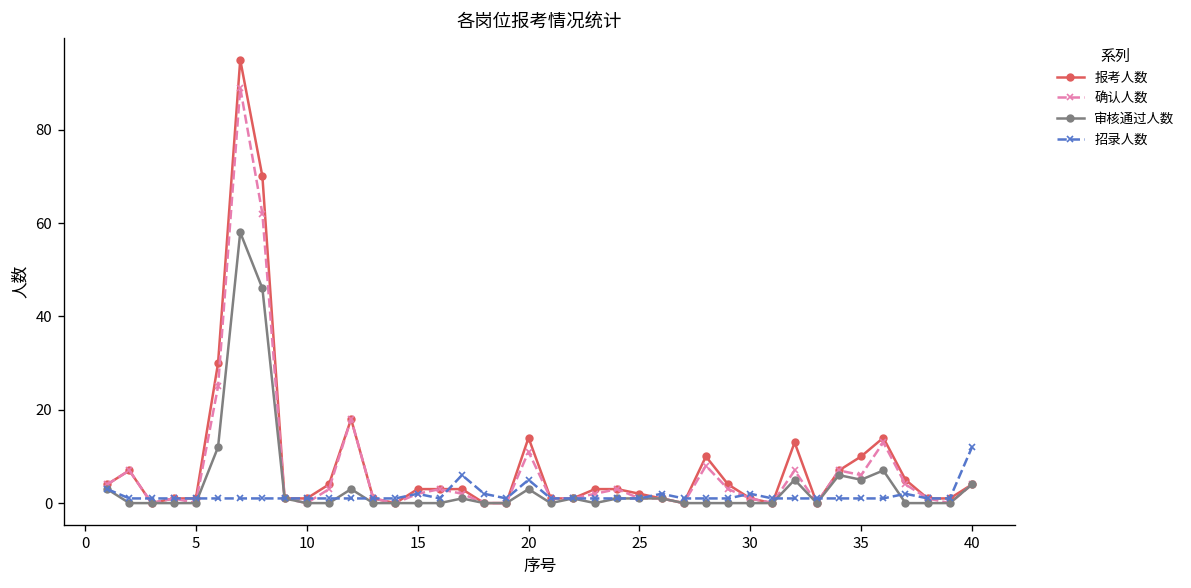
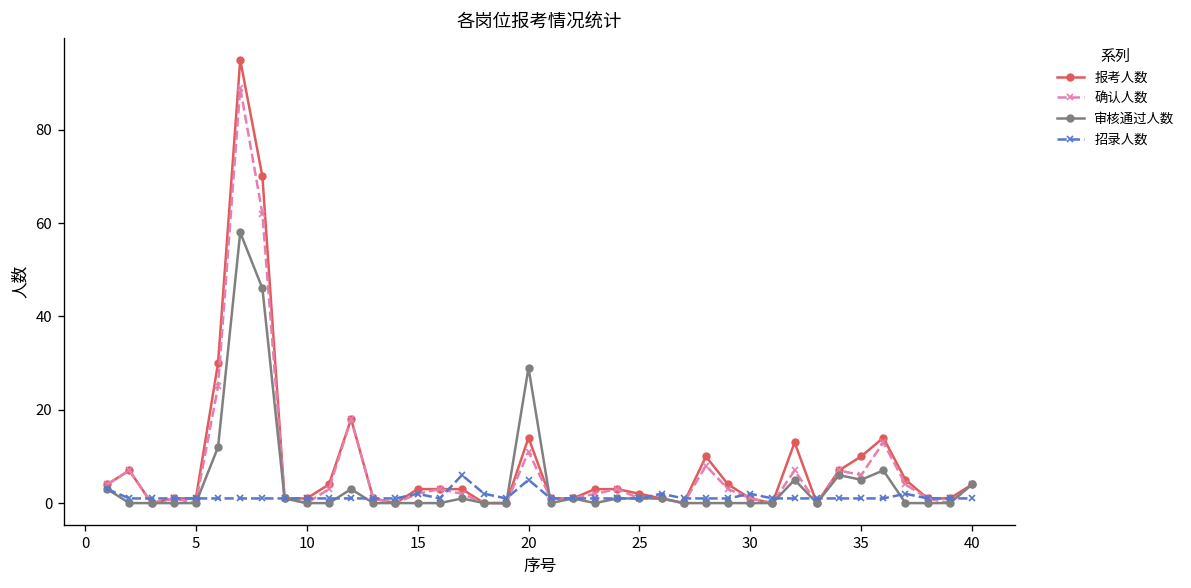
  {
    "报考人数": {
      "15": 3,
      "20": 14,
      "25": 2,
      "35": 10
    },
    "确认人数": {
      "20": 11,
      "35": 6
    },
    "审核通过人数": {
      "15": 0,
-     "20": 3,
+     "20": 29,
      "30": 0,
      "35": 5
    },
    "招录人数": {
      "20": 5,
      "30": 2,
      "35": 1,
-     "40": 12
+     "40": 1
    }
  }
